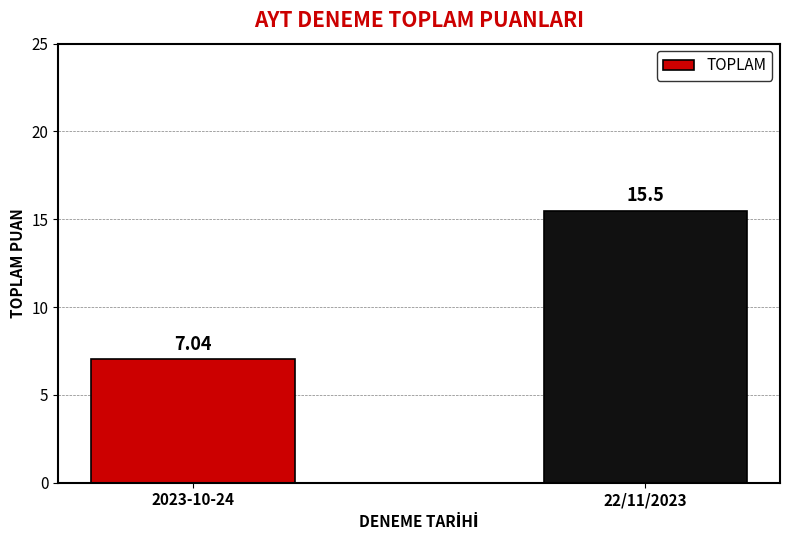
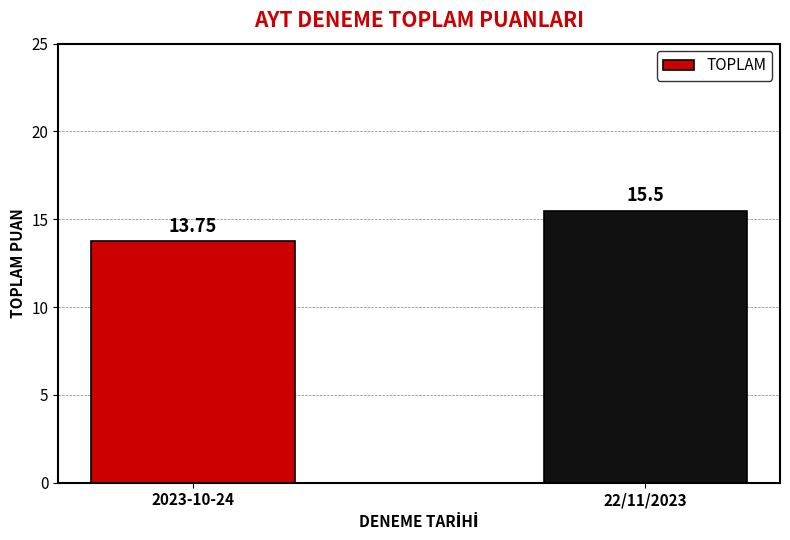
  {
-   "2023-10-24": 7.04,
+   "2023-10-24": 13.75,
    "22/11/2023": 15.5
  }
